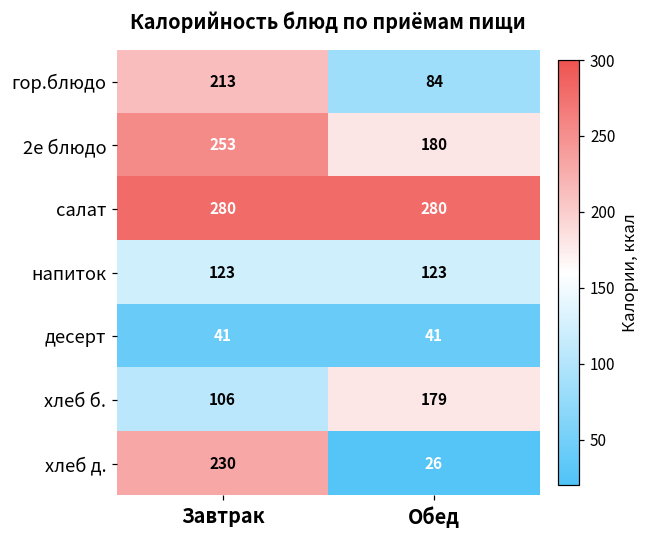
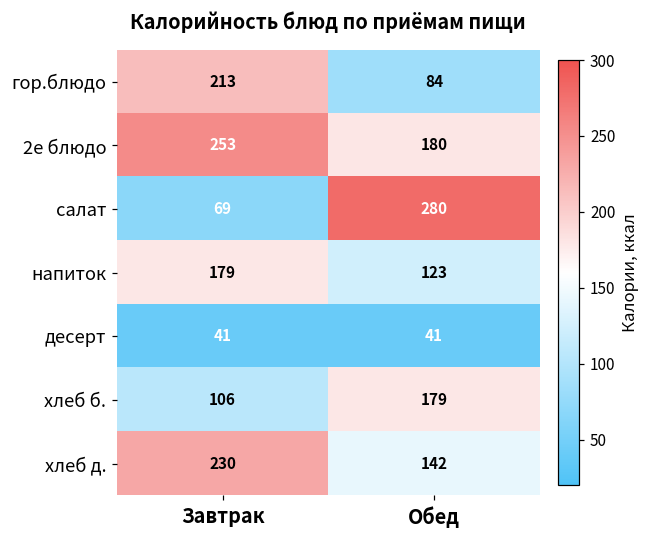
  {
    "гор.блюдо": {
      "Завтрак": 213,
      "Обед": 84
    },
    "2е блюдо": {
      "Завтрак": 253,
      "Обед": 180
    },
    "салат": {
-     "Завтрак": 280,
+     "Завтрак": 69,
      "Обед": 280
    },
    "напиток": {
-     "Завтрак": 123,
+     "Завтрак": 179,
      "Обед": 123
    },
    "десерт": {
      "Завтрак": 41,
      "Обед": 41
    },
    "хлеб б.": {
      "Завтрак": 106,
      "Обед": 179
    },
    "хлеб д.": {
      "Завтрак": 230,
-     "Обед": 26
+     "Обед": 142
    }
  }
